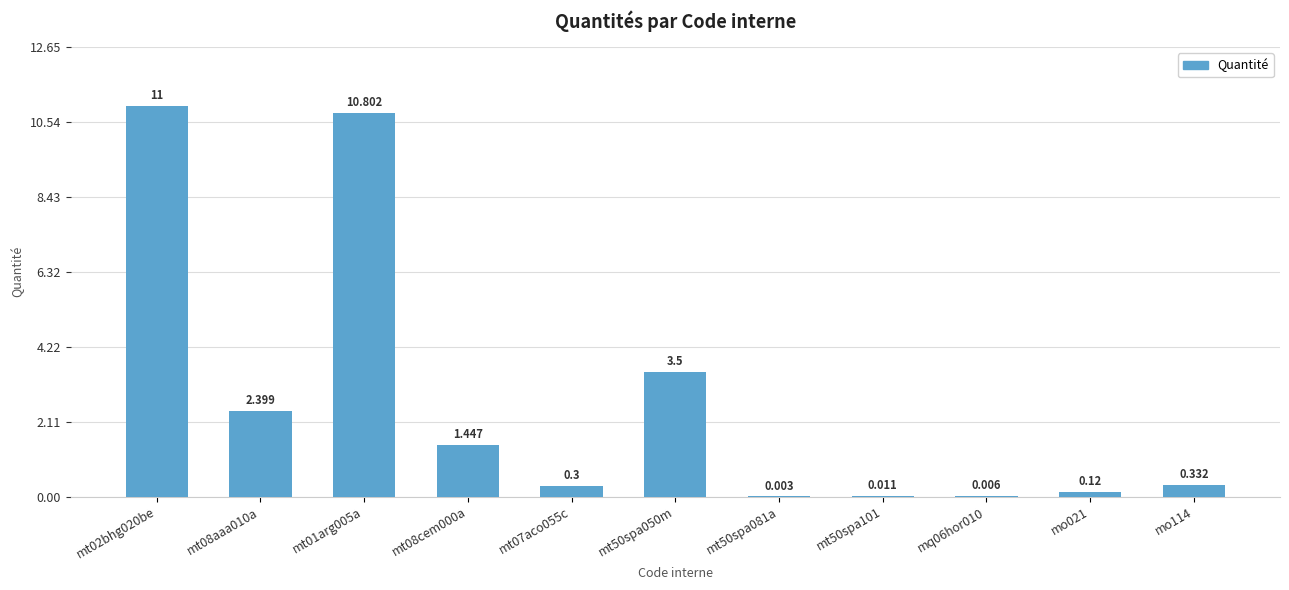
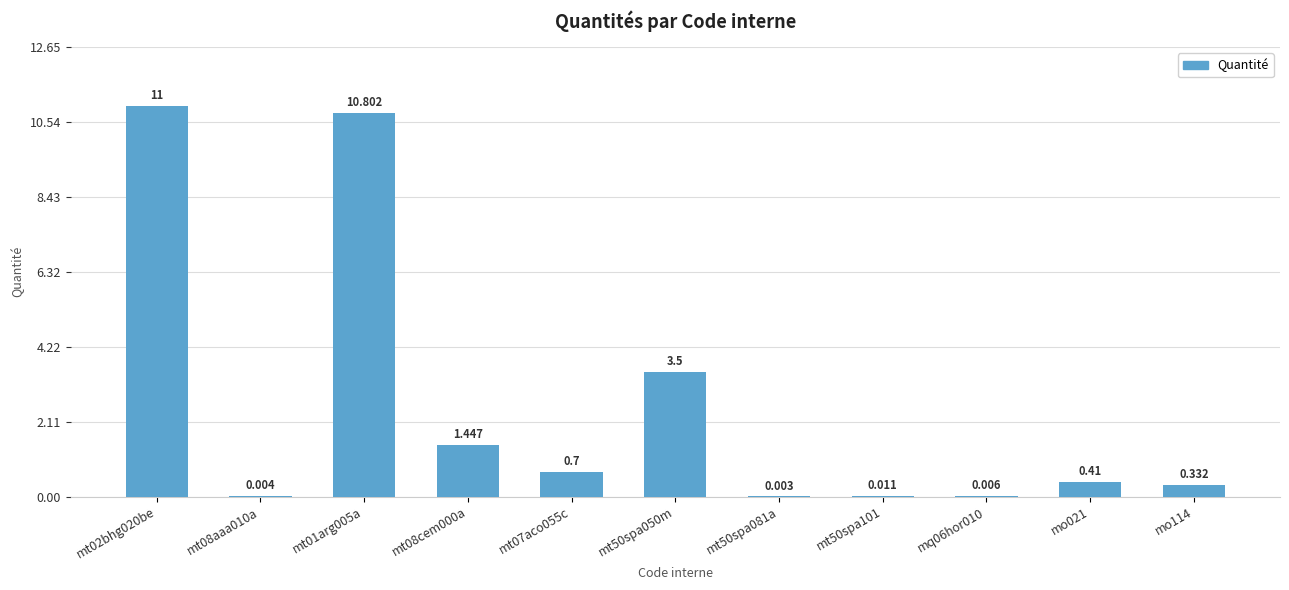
  {
    "mt02bhg020be": 11,
-   "mt08aaa010a": 2.399,
+   "mt08aaa010a": 0.004,
    "mt01arg005a": 10.802,
    "mt08cem000a": 1.447,
-   "mt07aco055c": 0.3,
+   "mt07aco055c": 0.7,
    "mt50spa050m": 3.5,
    "mt50spa081a": 0.003,
    "mt50spa101": 0.011,
    "mq06hor010": 0.006,
-   "mo021": 0.12,
+   "mo021": 0.41,
    "mo114": 0.332
  }
